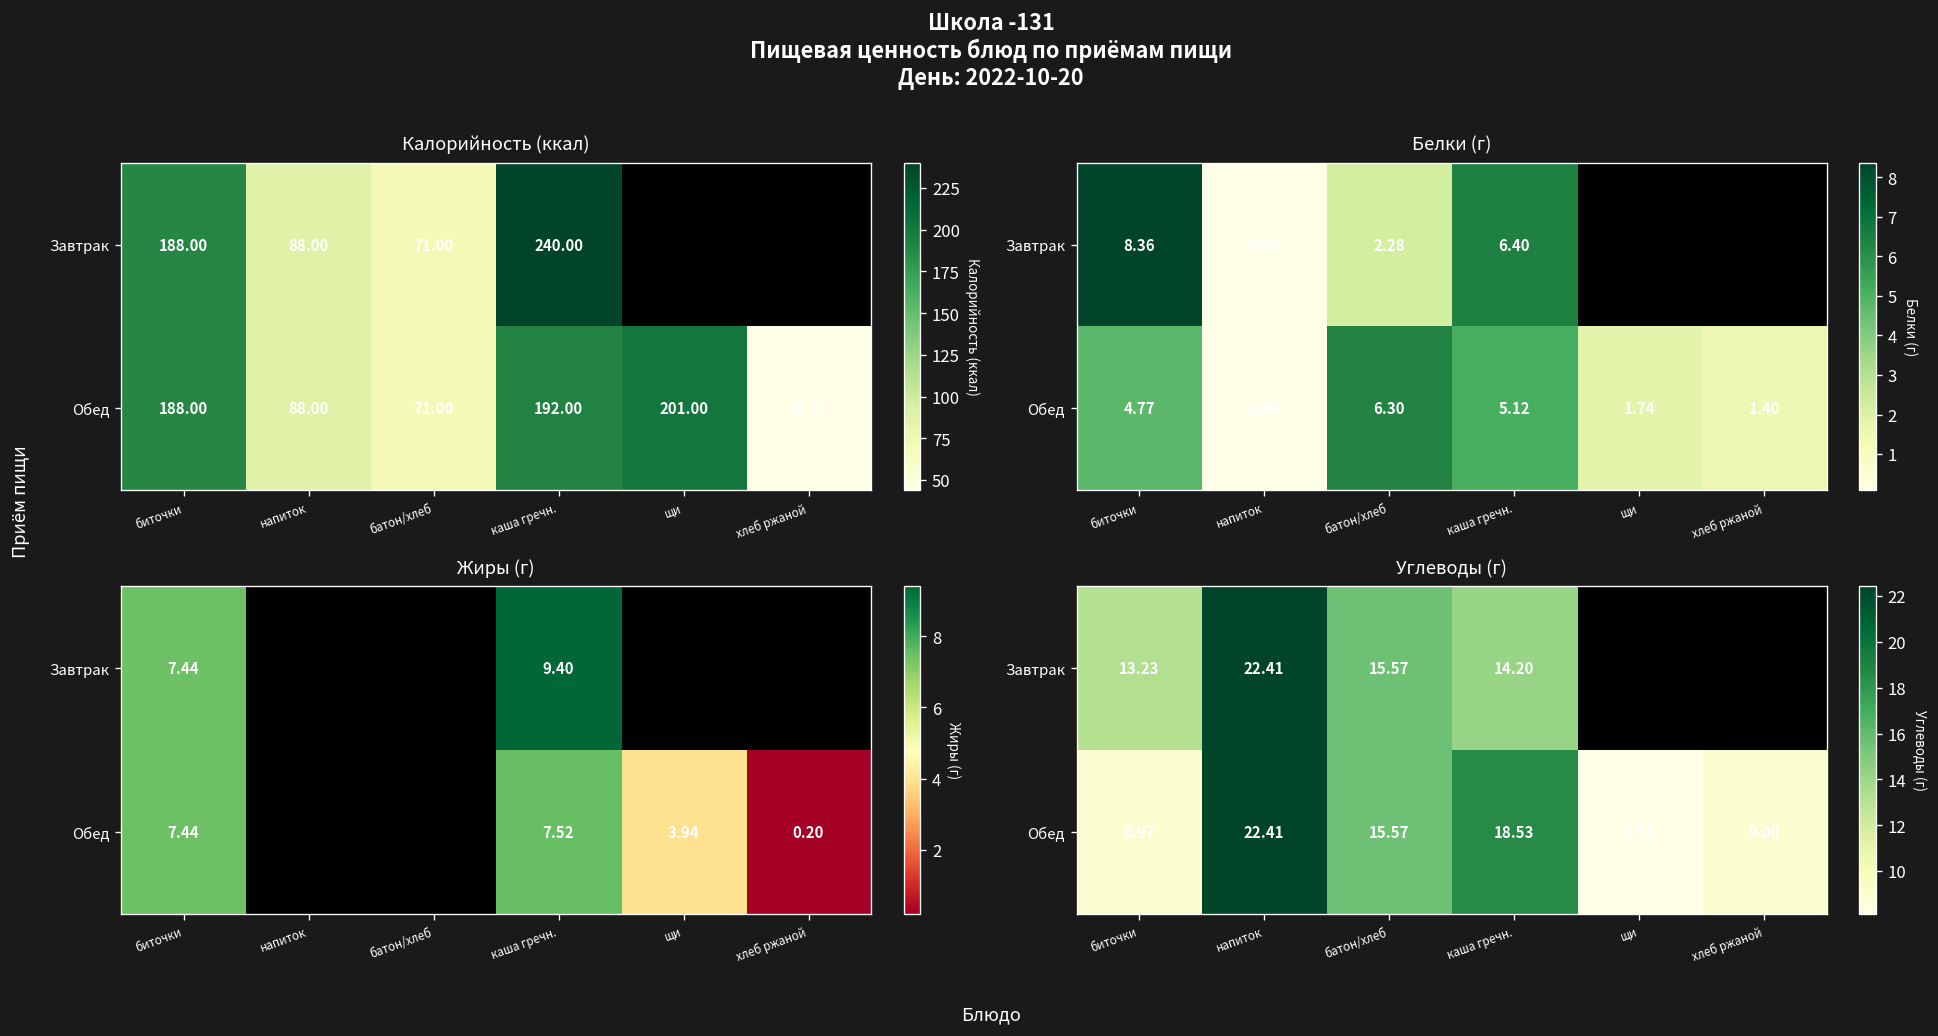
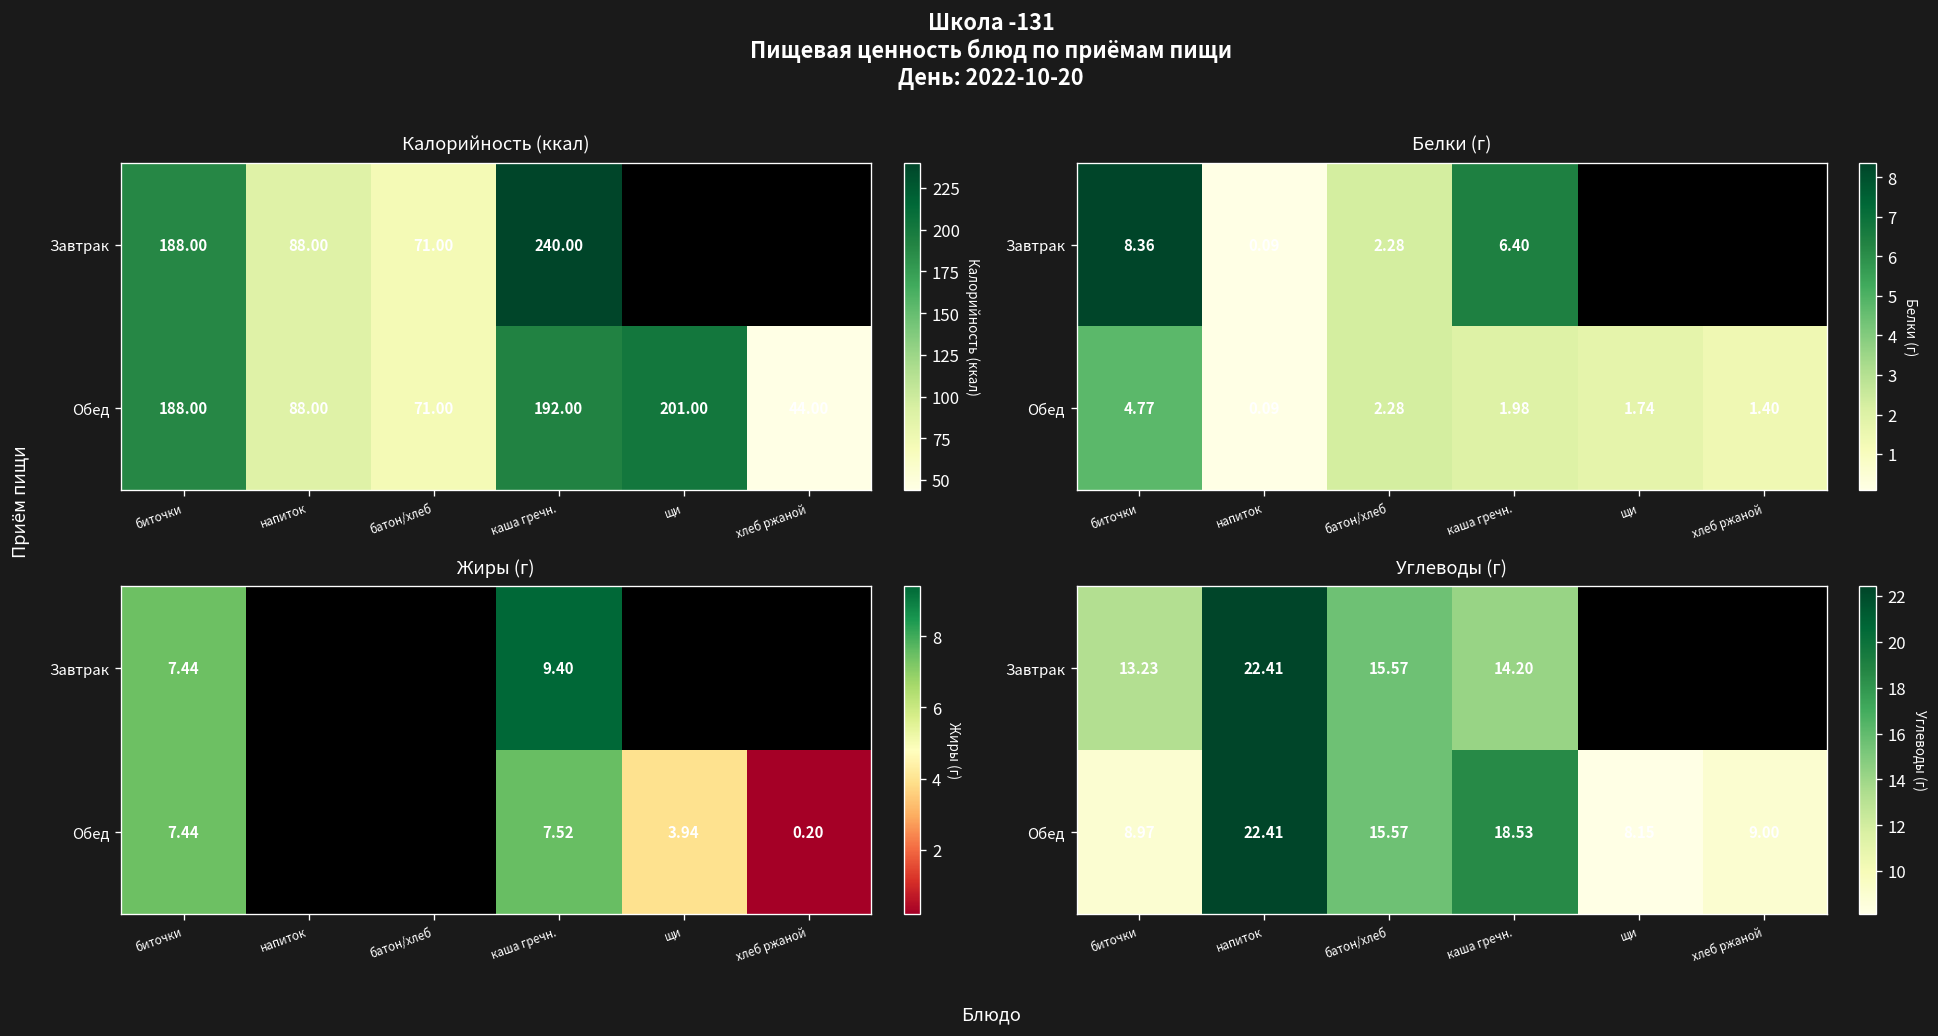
  {
    "Калорийность (ккал)": {
      "Завтрак": {
        "биточки": 188.00,
        "напиток": 88.00,
        "батон/хлеб": 71.00,
        "каша гречн.": 240.00
      },
      "Обед": {
        "биточки": 188.00,
        "напиток": 88.00,
        "батон/хлеб": 71.00,
        "каша гречн.": 192.00,
        "щи": 201.00
      }
    },
    "Белки (г)": {
      "Завтрак": {
        "биточки": 8.36,
        "батон/хлеб": 2.28,
        "каша гречн.": 6.40
      },
      "Обед": {
        "биточки": 4.77,
-       "батон/хлеб": 6.30,
-       "каша гречн.": 5.12,
+       "батон/хлеб": 2.28,
+       "каша гречн.": 1.98,
        "щи": 1.74,
        "хлеб ржаной": 1.40
      }
    },
    "Жиры (г)": {
      "Завтрак": {
        "биточки": 7.44,
        "каша гречн.": 9.40
      },
      "Обед": {
        "биточки": 7.44,
        "каша гречн.": 7.52,
        "щи": 3.94,
        "хлеб ржаной": 0.20
      }
    },
    "Углеводы (г)": {
      "Завтрак": {
        "биточки": 13.23,
        "напиток": 22.41,
        "батон/хлеб": 15.57,
        "каша гречн.": 14.20
      },
      "Обед": {
        "напиток": 22.41,
        "батон/хлеб": 15.57,
        "каша гречн.": 18.53
      }
    }
  }
